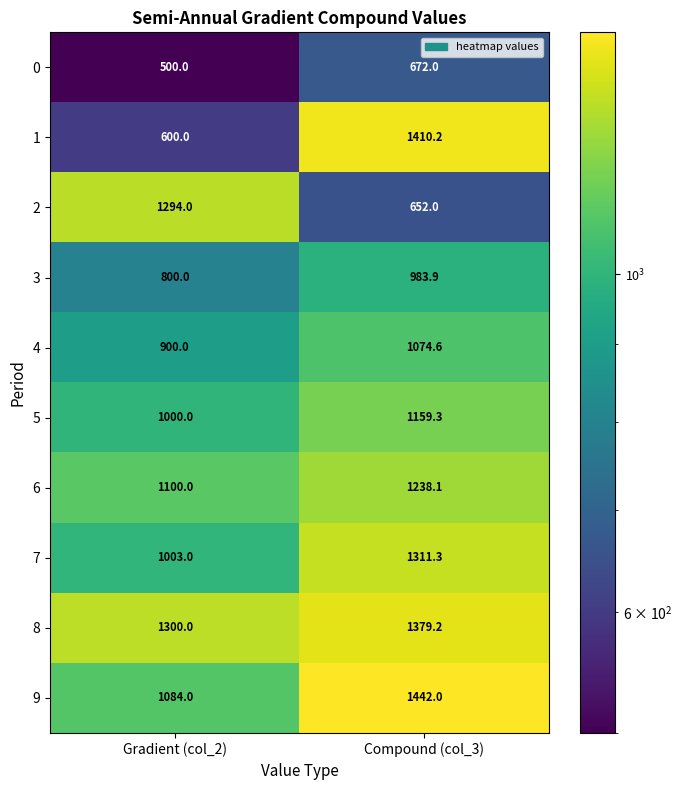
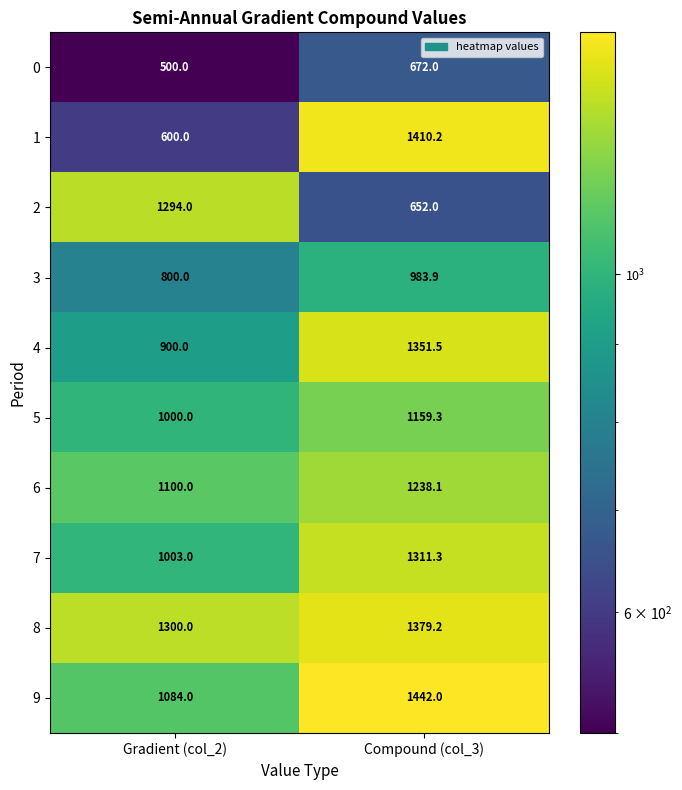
  {
    "0": {
      "Gradient (col_2)": 500.0,
      "Compound (col_3)": 672.0
    },
    "1": {
      "Gradient (col_2)": 600.0,
      "Compound (col_3)": 1410.2
    },
    "2": {
      "Gradient (col_2)": 1294.0,
      "Compound (col_3)": 652.0
    },
    "3": {
      "Gradient (col_2)": 800.0,
      "Compound (col_3)": 983.9
    },
    "4": {
      "Gradient (col_2)": 900.0,
-     "Compound (col_3)": 1074.6
+     "Compound (col_3)": 1351.5
    },
    "5": {
      "Gradient (col_2)": 1000.0,
      "Compound (col_3)": 1159.3
    },
    "6": {
      "Gradient (col_2)": 1100.0,
      "Compound (col_3)": 1238.1
    },
    "7": {
      "Gradient (col_2)": 1003.0,
      "Compound (col_3)": 1311.3
    },
    "8": {
      "Gradient (col_2)": 1300.0,
      "Compound (col_3)": 1379.2
    },
    "9": {
      "Gradient (col_2)": 1084.0,
      "Compound (col_3)": 1442.0
    }
  }
